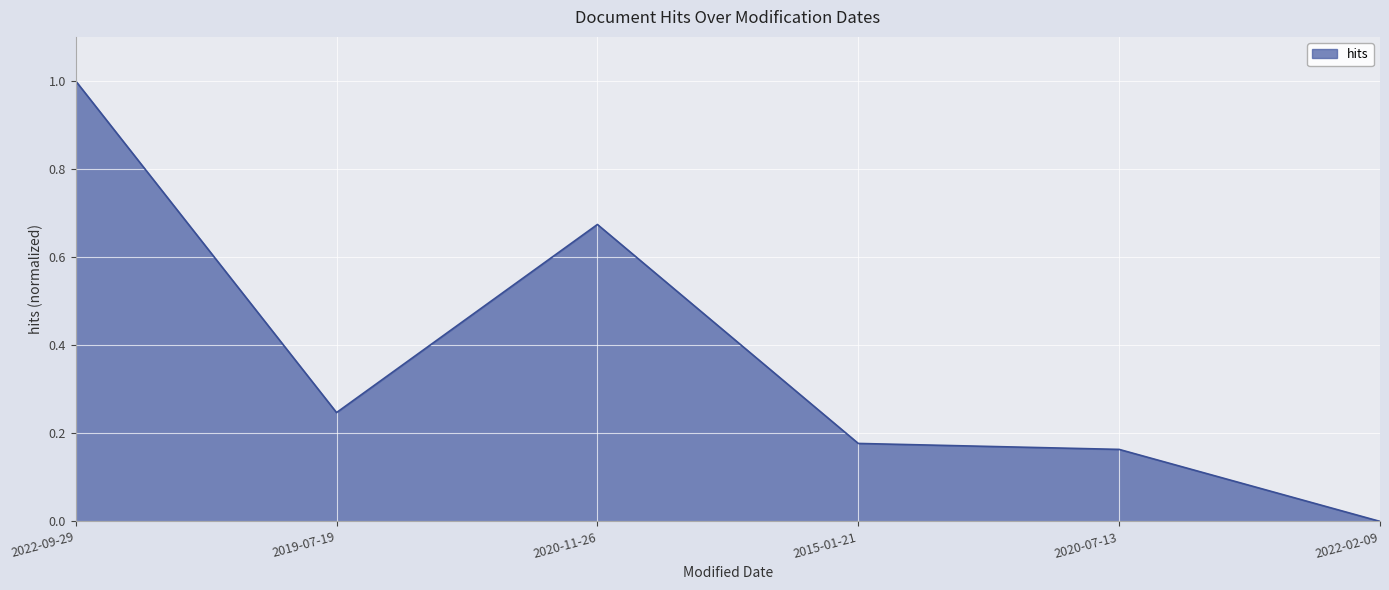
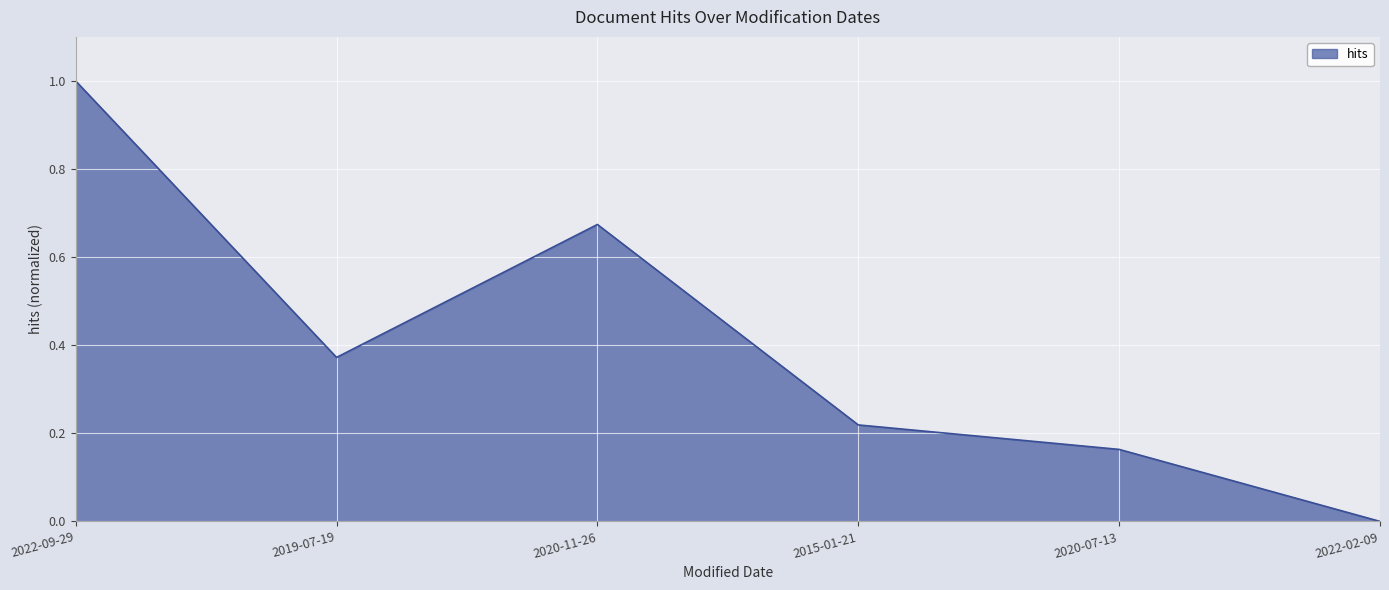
  {
    "2022-09-29": 1.00,
-   "2019-07-19": 0.25,
+   "2019-07-19": 0.37,
    "2020-11-26": 0.67,
-   "2015-01-21": 0.18,
+   "2015-01-21": 0.22,
    "2020-07-13": 0.16,
    "2022-02-09": 0.00
  }
